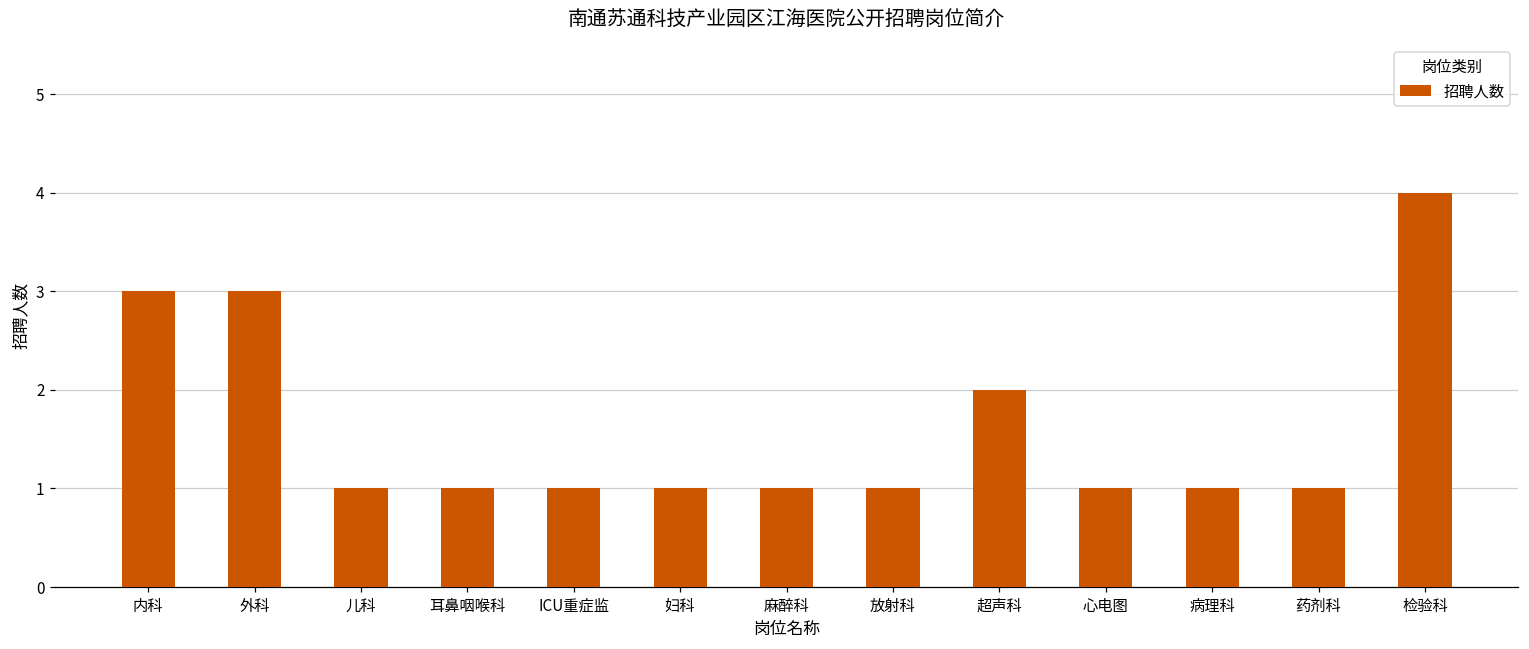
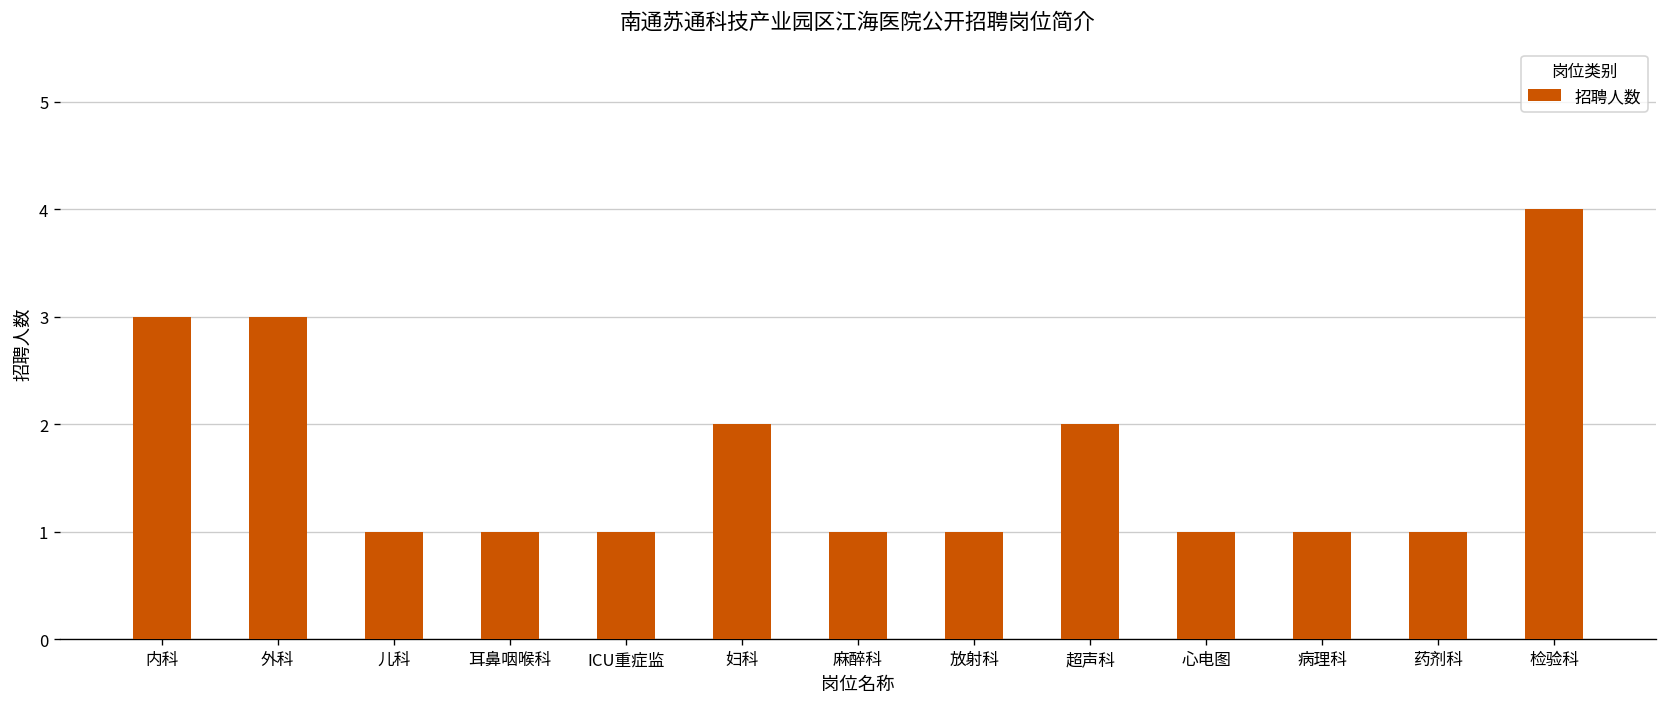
  {
    "内科": 3,
    "外科": 3,
    "儿科": 1,
    "耳鼻咽喉科": 1,
    "ICU重症监": 1,
-   "妇科": 1,
+   "妇科": 2,
    "麻醉科": 1,
    "放射科": 1,
    "超声科": 2,
    "心电图": 1,
    "病理科": 1,
    "药剂科": 1,
    "检验科": 4
  }
